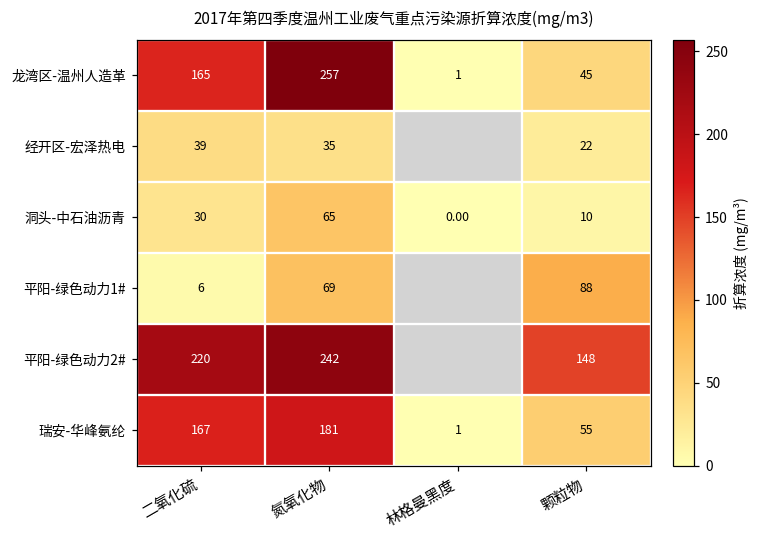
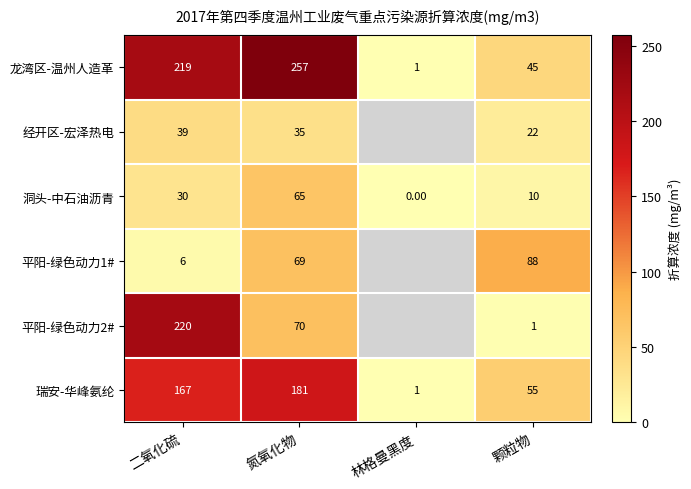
  {
    "龙湾区-温州人造革": {
-     "二氧化硫": 165,
+     "二氧化硫": 219,
      "氮氧化物": 257,
      "林格曼黑度": 1,
      "颗粒物": 45
    },
    "经开区-宏泽热电": {
      "二氧化硫": 39,
      "氮氧化物": 35,
      "颗粒物": 22
    },
    "洞头-中石油沥青": {
      "二氧化硫": 30,
      "氮氧化物": 65,
      "林格曼黑度": 0.00,
      "颗粒物": 10
    },
    "平阳-绿色动力1#": {
      "二氧化硫": 6,
      "氮氧化物": 69,
      "颗粒物": 88
    },
    "平阳-绿色动力2#": {
      "二氧化硫": 220,
-     "氮氧化物": 242,
-     "颗粒物": 148
+     "氮氧化物": 70,
+     "颗粒物": 1
    },
    "瑞安-华峰氨纶": {
      "二氧化硫": 167,
      "氮氧化物": 181,
      "林格曼黑度": 1,
      "颗粒物": 55
    }
  }
